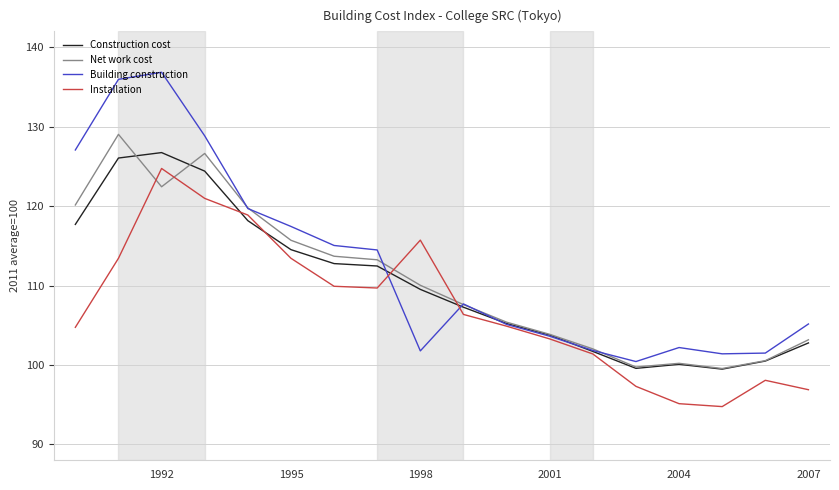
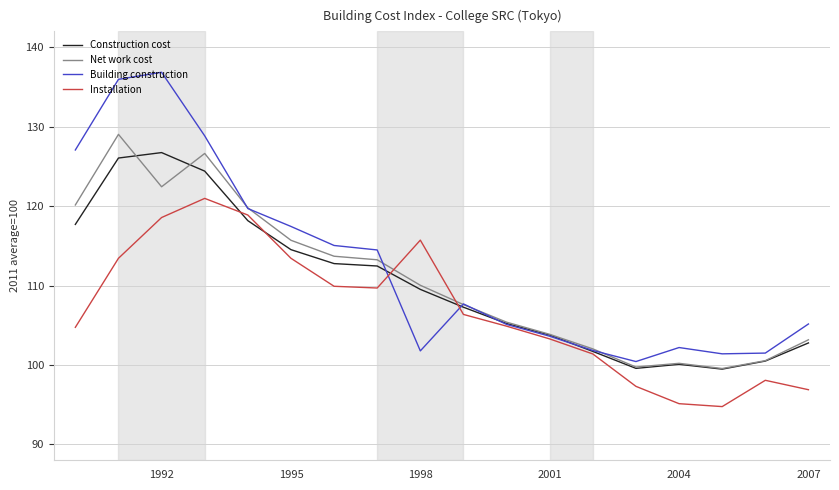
  {
    "Construction cost": {
      "1992": 127,
      "1995": 115,
      "1998": 110,
      "2007": 103
    },
    "Net work cost": {
      "1992": 122,
      "1995": 116,
      "1998": 110,
      "2007": 103
    },
    "Building construction": {
      "1992": 137,
      "1995": 117,
      "1998": 102,
      "2004": 102,
      "2007": 105
    },
    "Installation": {
-     "1992": 125,
+     "1992": 119,
      "1995": 113,
      "1998": 116,
      "2001": 103,
      "2004": 95,
      "2007": 97
    }
  }
